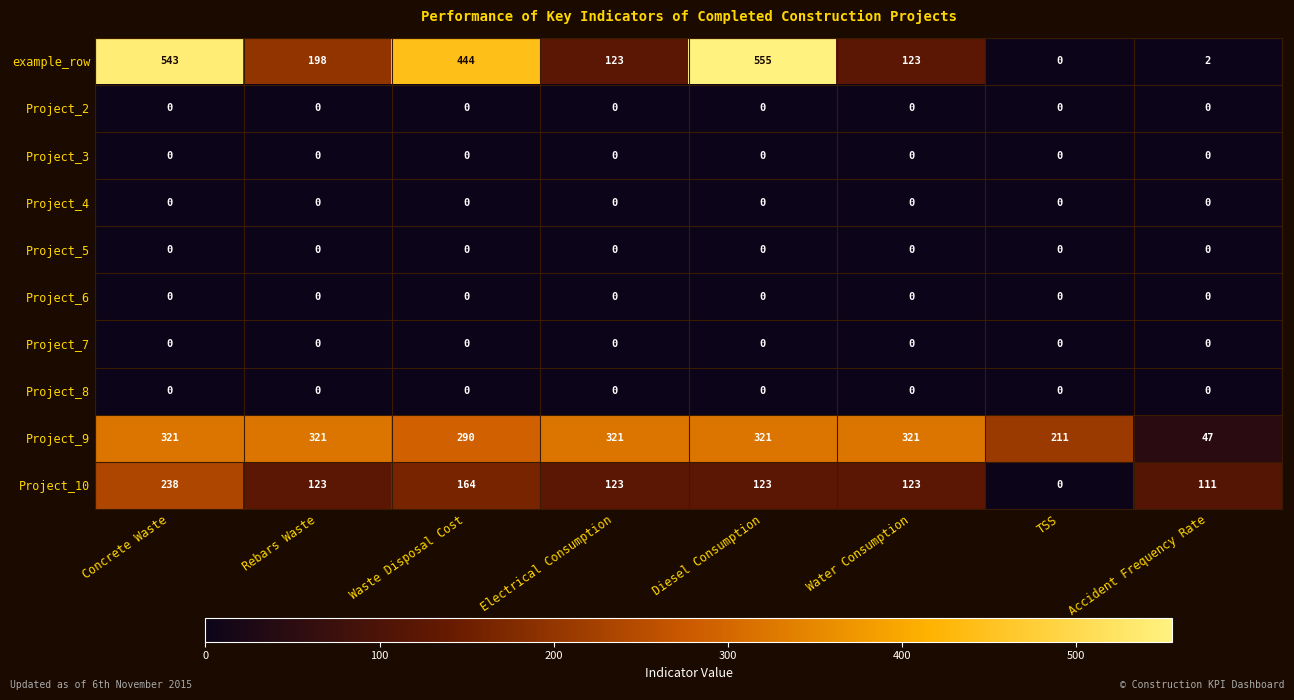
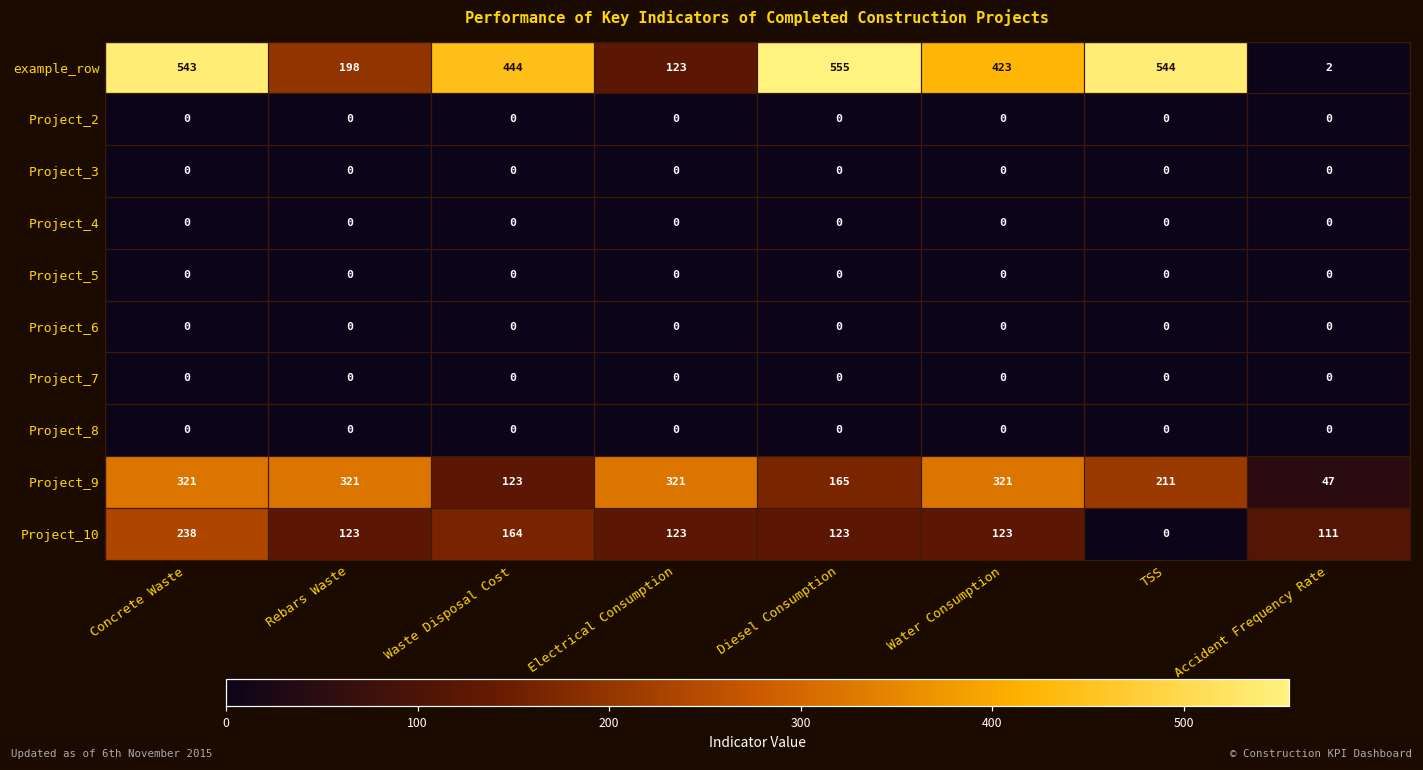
  {
    "example_row": {
      "Concrete Waste": 543,
      "Rebars Waste": 198,
      "Waste Disposal Cost": 444,
      "Electrical Consumption": 123,
      "Diesel Consumption": 555,
-     "Water Consumption": 123,
-     "TSS": 0,
+     "Water Consumption": 423,
+     "TSS": 544,
      "Accident Frequency Rate": 2
    },
    "Project_2": {
      "Concrete Waste": 0,
      "Rebars Waste": 0,
      "Waste Disposal Cost": 0,
      "Electrical Consumption": 0,
      "Diesel Consumption": 0,
      "Water Consumption": 0,
      "TSS": 0,
      "Accident Frequency Rate": 0
    },
    "Project_3": {
      "Concrete Waste": 0,
      "Rebars Waste": 0,
      "Waste Disposal Cost": 0,
      "Electrical Consumption": 0,
      "Diesel Consumption": 0,
      "Water Consumption": 0,
      "TSS": 0,
      "Accident Frequency Rate": 0
    },
    "Project_4": {
      "Concrete Waste": 0,
      "Rebars Waste": 0,
      "Waste Disposal Cost": 0,
      "Electrical Consumption": 0,
      "Diesel Consumption": 0,
      "Water Consumption": 0,
      "TSS": 0,
      "Accident Frequency Rate": 0
    },
    "Project_5": {
      "Concrete Waste": 0,
      "Rebars Waste": 0,
      "Waste Disposal Cost": 0,
      "Electrical Consumption": 0,
      "Diesel Consumption": 0,
      "Water Consumption": 0,
      "TSS": 0,
      "Accident Frequency Rate": 0
    },
    "Project_6": {
      "Concrete Waste": 0,
      "Rebars Waste": 0,
      "Waste Disposal Cost": 0,
      "Electrical Consumption": 0,
      "Diesel Consumption": 0,
      "Water Consumption": 0,
      "TSS": 0,
      "Accident Frequency Rate": 0
    },
    "Project_7": {
      "Concrete Waste": 0,
      "Rebars Waste": 0,
      "Waste Disposal Cost": 0,
      "Electrical Consumption": 0,
      "Diesel Consumption": 0,
      "Water Consumption": 0,
      "TSS": 0,
      "Accident Frequency Rate": 0
    },
    "Project_8": {
      "Concrete Waste": 0,
      "Rebars Waste": 0,
      "Waste Disposal Cost": 0,
      "Electrical Consumption": 0,
      "Diesel Consumption": 0,
      "Water Consumption": 0,
      "TSS": 0,
      "Accident Frequency Rate": 0
    },
    "Project_9": {
      "Concrete Waste": 321,
      "Rebars Waste": 321,
-     "Waste Disposal Cost": 290,
+     "Waste Disposal Cost": 123,
      "Electrical Consumption": 321,
-     "Diesel Consumption": 321,
+     "Diesel Consumption": 165,
      "Water Consumption": 321,
      "TSS": 211,
      "Accident Frequency Rate": 47
    },
    "Project_10": {
      "Concrete Waste": 238,
      "Rebars Waste": 123,
      "Waste Disposal Cost": 164,
      "Electrical Consumption": 123,
      "Diesel Consumption": 123,
      "Water Consumption": 123,
      "TSS": 0,
      "Accident Frequency Rate": 111
    }
  }
